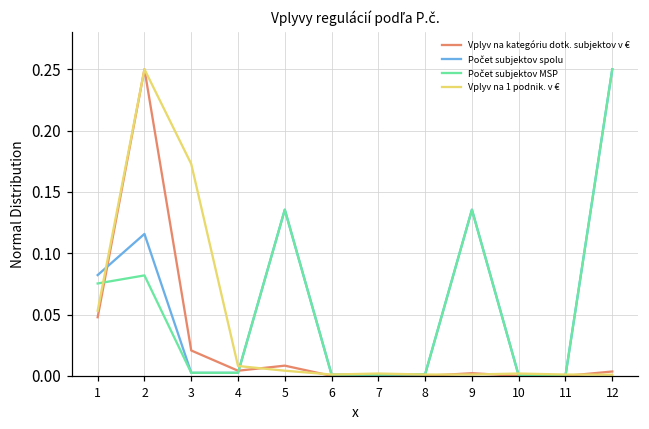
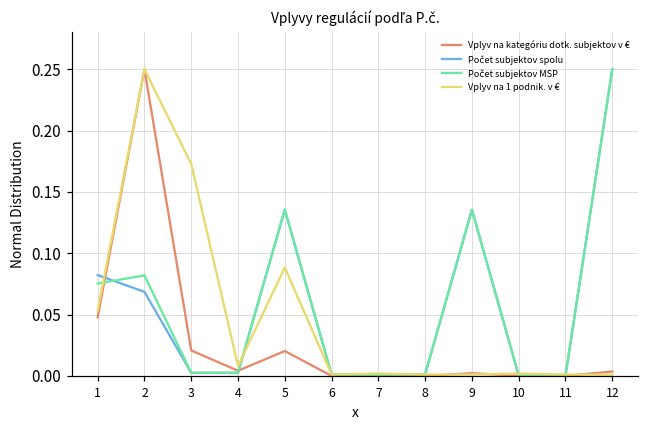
  {
    "Vplyv na kategóriu dotk. subjektov v €": {
      "1": 0.048,
      "3": 0.021,
-     "5": 0.008,
+     "5": 0.020,
      "12": 0.004
    },
    "Počet subjektov spolu": {
      "1": 0.082,
-     "2": 0.116
+     "2": 0.068
    },
    "Počet subjektov MSP": {
      "1": 0.075,
      "2": 0.082
    },
    "Vplyv na 1 podnik. v €": {
      "1": 0.053,
      "3": 0.173,
      "4": 0.008,
-     "5": 0.004,
+     "5": 0.088,
      "12": 0.001
    }
  }
